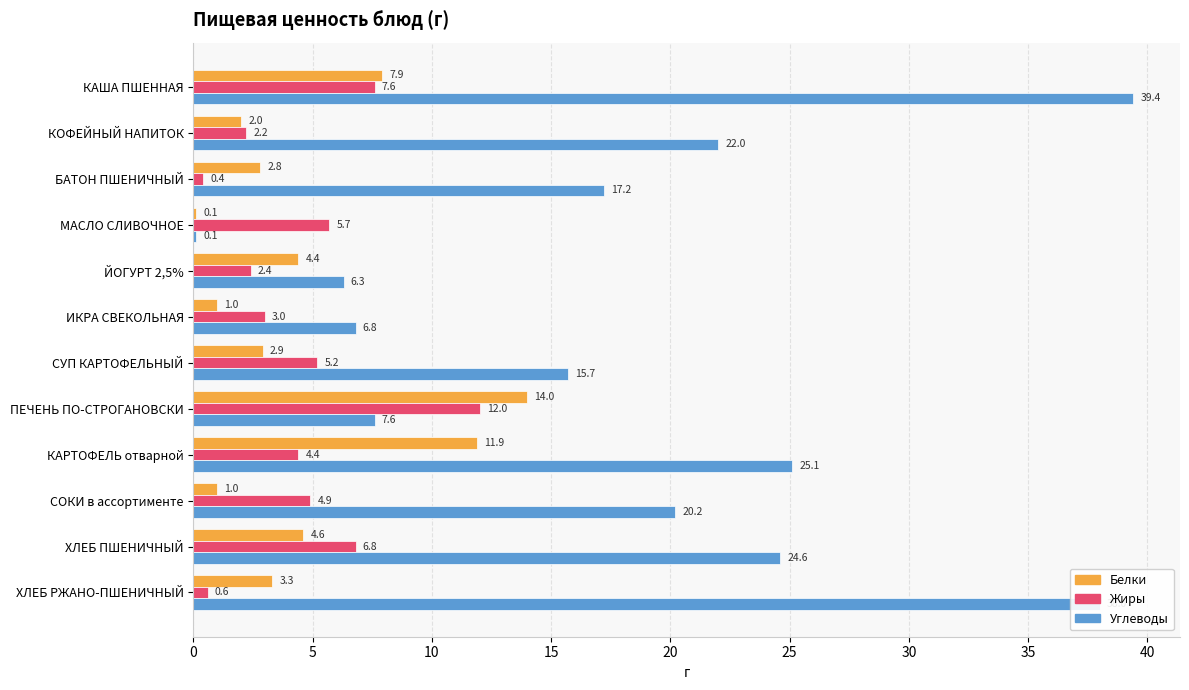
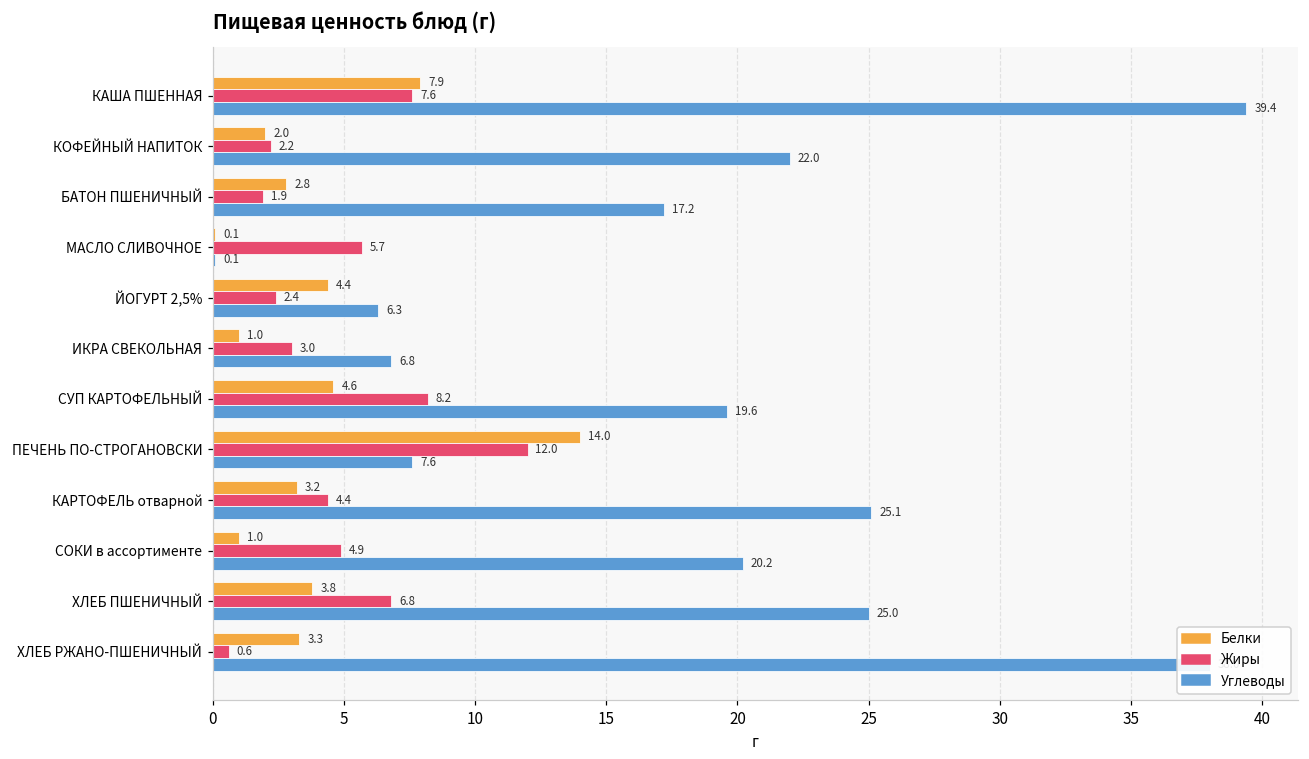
  {
    "Белки": {
      "КАША ПШЕННАЯ": 7.9,
      "КОФЕЙНЫЙ НАПИТОК": 2.0,
      "БАТОН ПШЕНИЧНЫЙ": 2.8,
      "МАСЛО СЛИВОЧНОЕ": 0.1,
      "ЙОГУРТ 2,5%": 4.4,
      "ИКРА СВЕКОЛЬНАЯ": 1.0,
-     "СУП КАРТОФЕЛЬНЫЙ": 2.9,
+     "СУП КАРТОФЕЛЬНЫЙ": 4.6,
      "ПЕЧЕНЬ ПО-СТРОГАНОВСКИ": 14.0,
-     "КАРТОФЕЛЬ отварной": 11.9,
+     "КАРТОФЕЛЬ отварной": 3.2,
      "СОКИ в ассортименте": 1.0,
-     "ХЛЕБ ПШЕНИЧНЫЙ": 4.6,
+     "ХЛЕБ ПШЕНИЧНЫЙ": 3.8,
      "ХЛЕБ РЖАНО-ПШЕНИЧНЫЙ": 3.3
    },
    "Жиры": {
      "КАША ПШЕННАЯ": 7.6,
      "КОФЕЙНЫЙ НАПИТОК": 2.2,
-     "БАТОН ПШЕНИЧНЫЙ": 0.4,
+     "БАТОН ПШЕНИЧНЫЙ": 1.9,
      "МАСЛО СЛИВОЧНОЕ": 5.7,
      "ЙОГУРТ 2,5%": 2.4,
      "ИКРА СВЕКОЛЬНАЯ": 3.0,
-     "СУП КАРТОФЕЛЬНЫЙ": 5.2,
+     "СУП КАРТОФЕЛЬНЫЙ": 8.2,
      "ПЕЧЕНЬ ПО-СТРОГАНОВСКИ": 12.0,
      "КАРТОФЕЛЬ отварной": 4.4,
      "СОКИ в ассортименте": 4.9,
      "ХЛЕБ ПШЕНИЧНЫЙ": 6.8,
      "ХЛЕБ РЖАНО-ПШЕНИЧНЫЙ": 0.6
    },
    "Углеводы": {
      "КАША ПШЕННАЯ": 39.4,
      "КОФЕЙНЫЙ НАПИТОК": 22.0,
      "БАТОН ПШЕНИЧНЫЙ": 17.2,
      "МАСЛО СЛИВОЧНОЕ": 0.1,
      "ЙОГУРТ 2,5%": 6.3,
      "ИКРА СВЕКОЛЬНАЯ": 6.8,
-     "СУП КАРТОФЕЛЬНЫЙ": 15.7,
+     "СУП КАРТОФЕЛЬНЫЙ": 19.6,
      "ПЕЧЕНЬ ПО-СТРОГАНОВСКИ": 7.6,
      "КАРТОФЕЛЬ отварной": 25.1,
      "СОКИ в ассортименте": 20.2,
-     "ХЛЕБ ПШЕНИЧНЫЙ": 24.6
+     "ХЛЕБ ПШЕНИЧНЫЙ": 25.0
    }
  }
